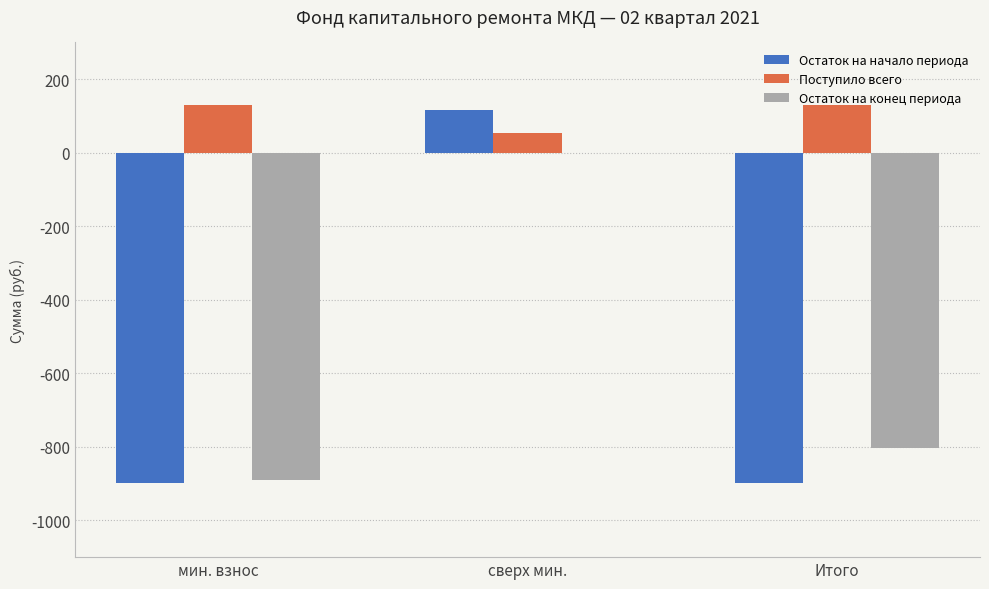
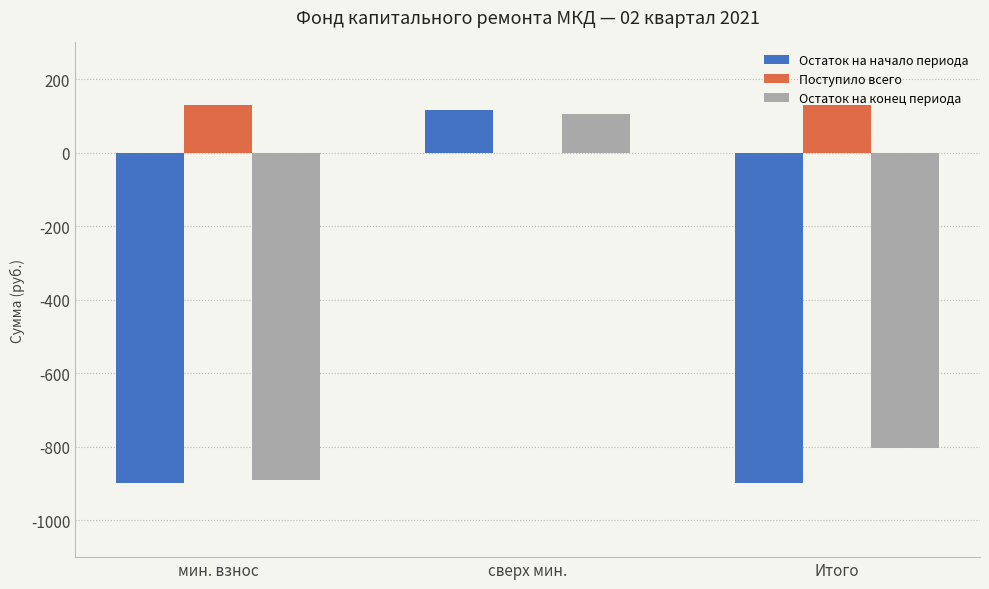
  {
    "Остаток на начало периода": {
      "мин. взнос": -900,
      "сверх мин.": 120,
      "Итого": -900
    },
    "Поступило всего": {
      "мин. взнос": 130,
-     "сверх мин.": 50,
+     "сверх мин.": 0,
      "Итого": 130
    },
    "Остаток на конец периода": {
      "мин. взнос": -890,
-     "сверх мин.": 0,
+     "сверх мин.": 100,
      "Итого": -800
    }
  }
